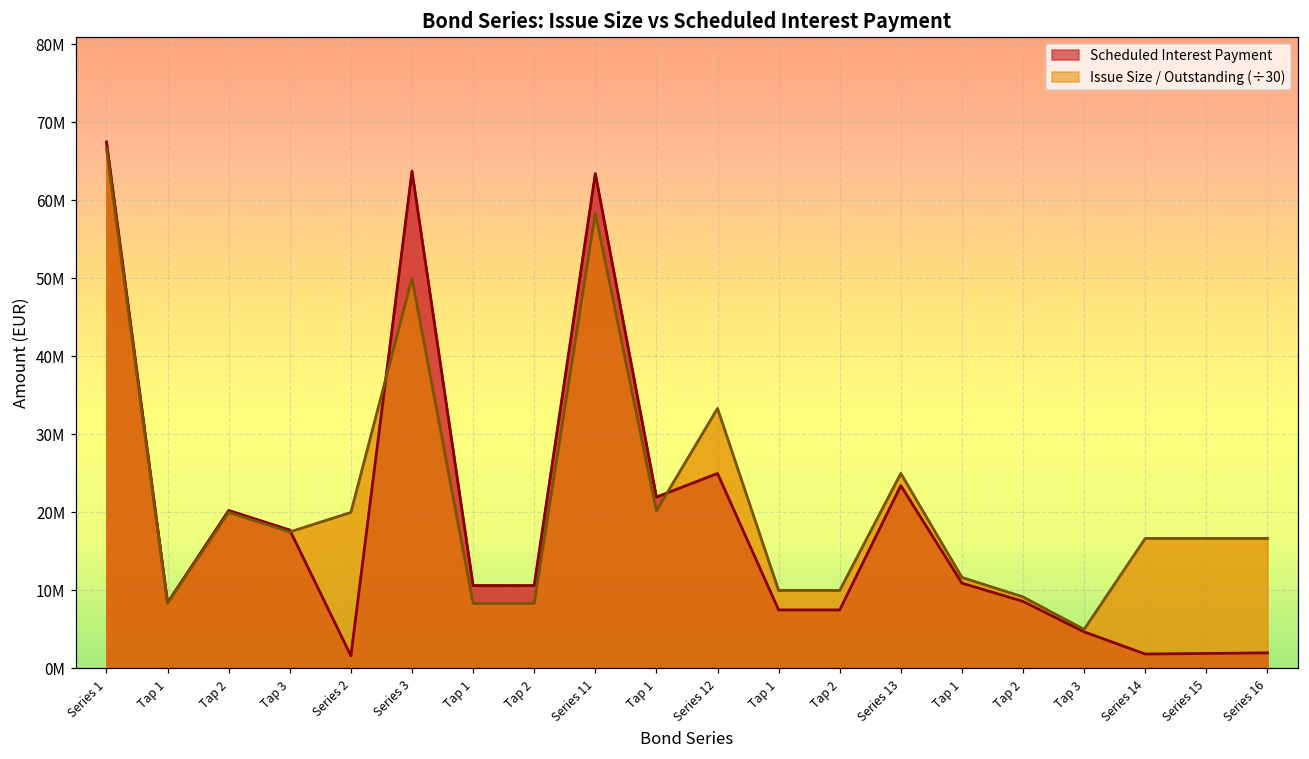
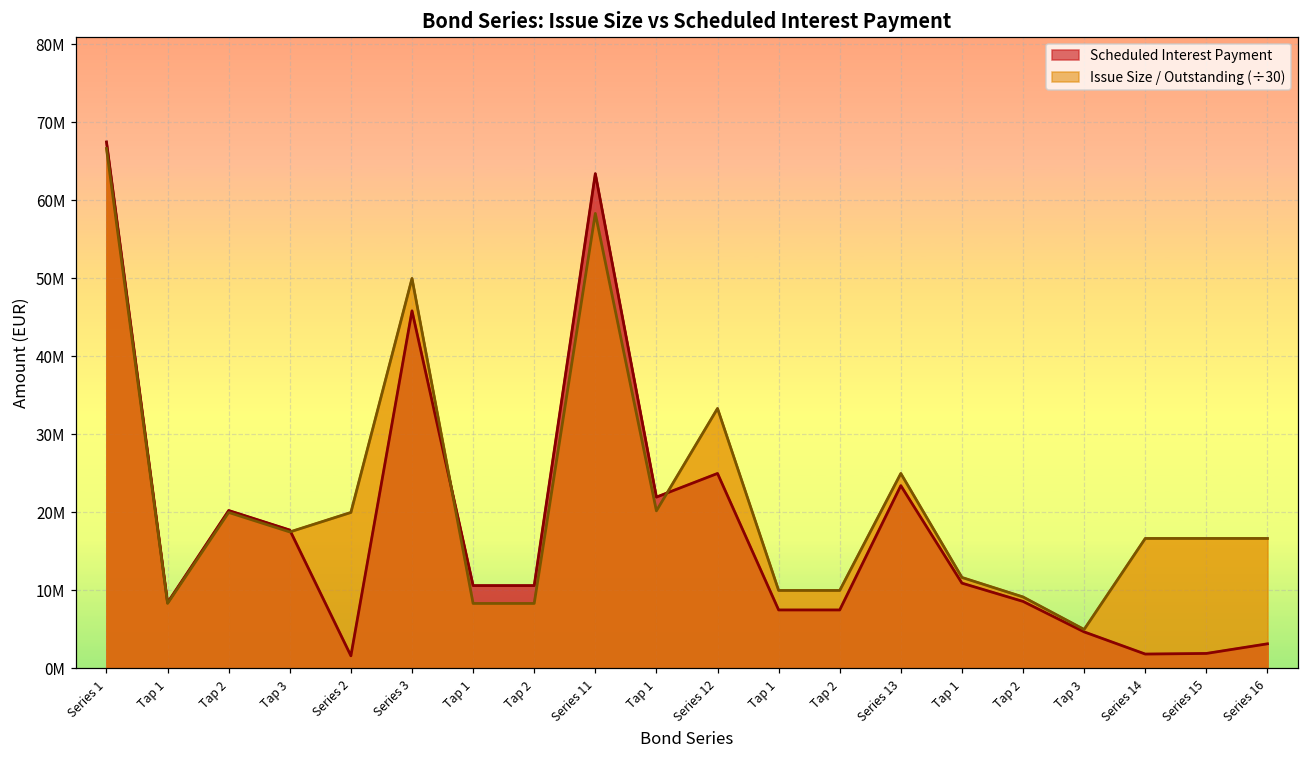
  {
    "Scheduled Interest Payment": {
      "Series 1": 68000000,
      "Series 2": 2000000,
-     "Series 3": 64000000,
+     "Series 3": 46000000,
      "Series 11": 63000000,
      "Series 12": 25000000,
      "Series 13": 23000000,
      "Series 14": 2000000,
      "Series 15": 2000000,
-     "Series 16": 2000000
+     "Series 16": 3000000
    },
    "Issue Size / Outstanding (÷30)": {
      "Series 1": 67000000,
      "Series 2": 20000000,
      "Series 3": 50000000,
      "Series 11": 58000000,
      "Series 12": 33000000,
      "Series 13": 25000000,
      "Series 14": 17000000,
      "Series 15": 17000000,
      "Series 16": 17000000
    }
  }
